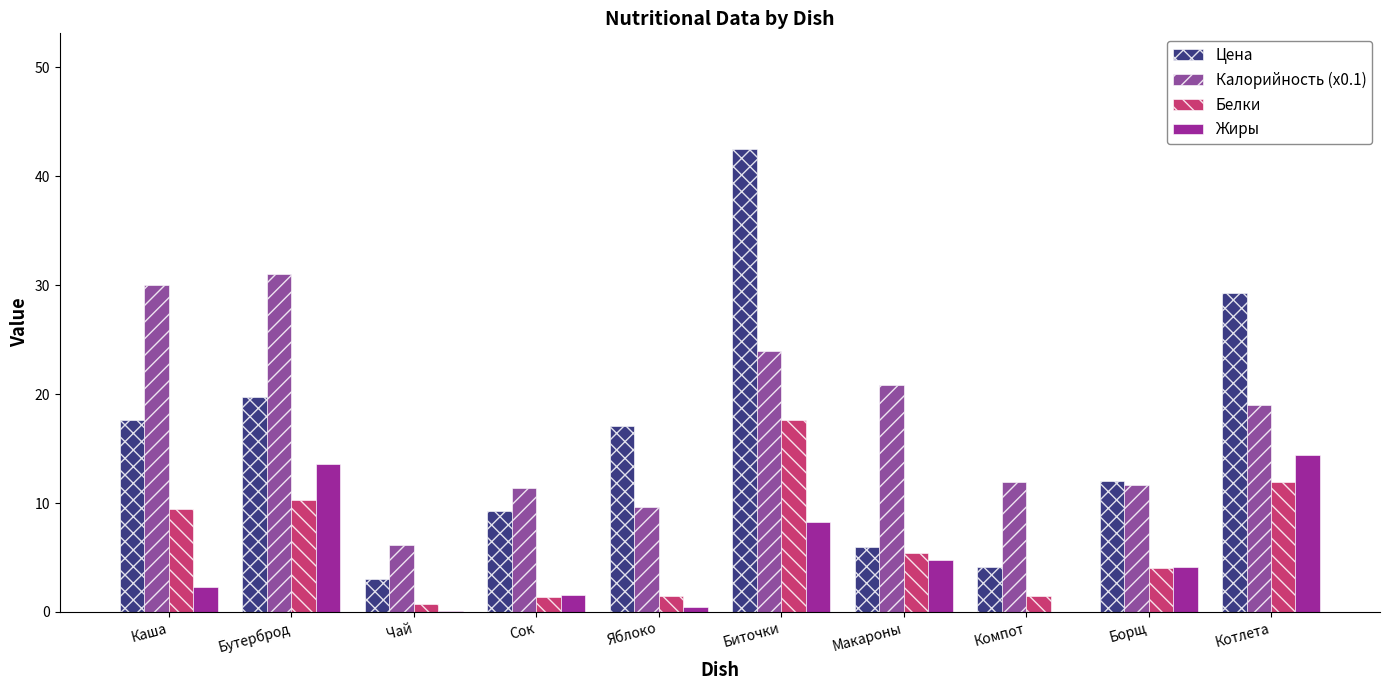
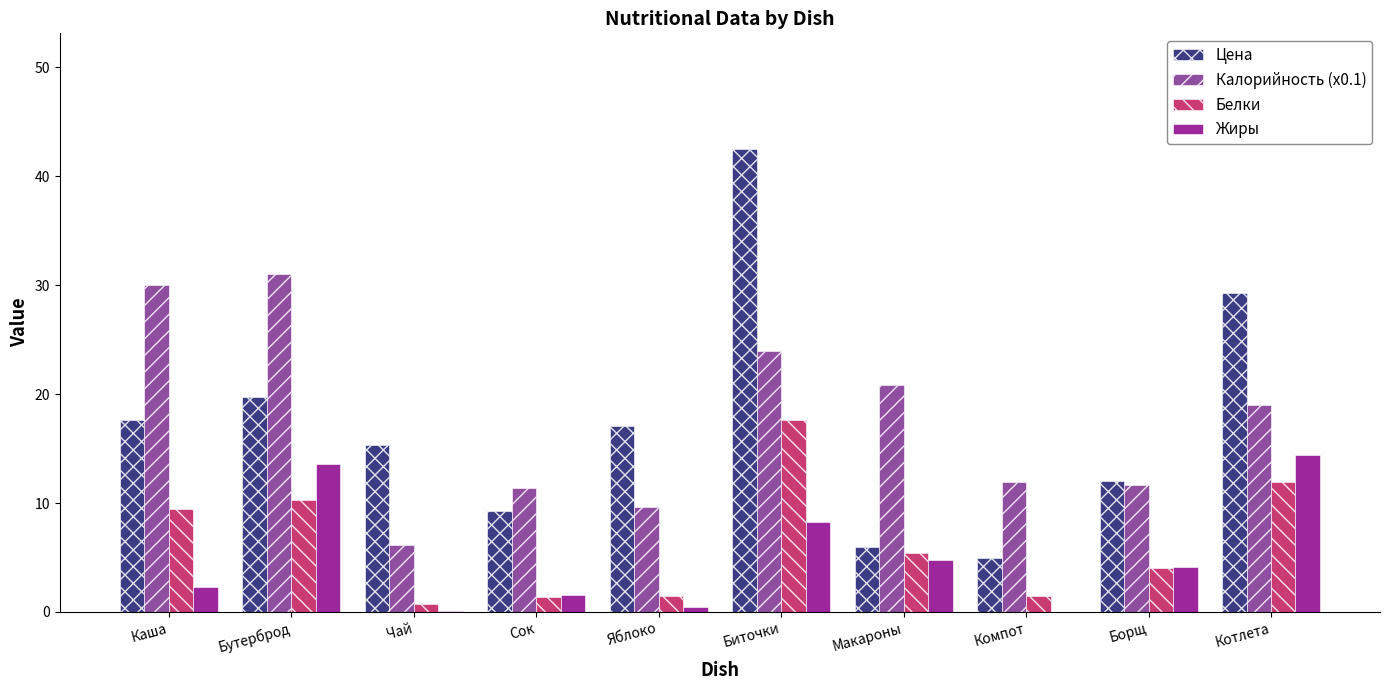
  {
    "Цена": {
      "Каша": 17.6,
      "Бутерброд": 19.7,
-     "Чай": 3.0,
+     "Чай": 15.3,
      "Сок": 9.3,
      "Яблоко": 17.1,
      "Биточки": 42.5,
      "Макароны": 6.0,
-     "Компот": 4.1,
+     "Компот": 5.0,
      "Борщ": 12.0,
      "Котлета": 29.3
    },
    "Белки": {
      "Каша": 9.5,
      "Бутерброд": 10.3,
      "Чай": 0.7,
      "Сок": 1.4,
      "Яблоко": 1.5,
      "Биточки": 17.6,
      "Макароны": 5.4,
      "Компот": 1.5,
      "Борщ": 4.0,
      "Котлета": 11.9
    }
  }
